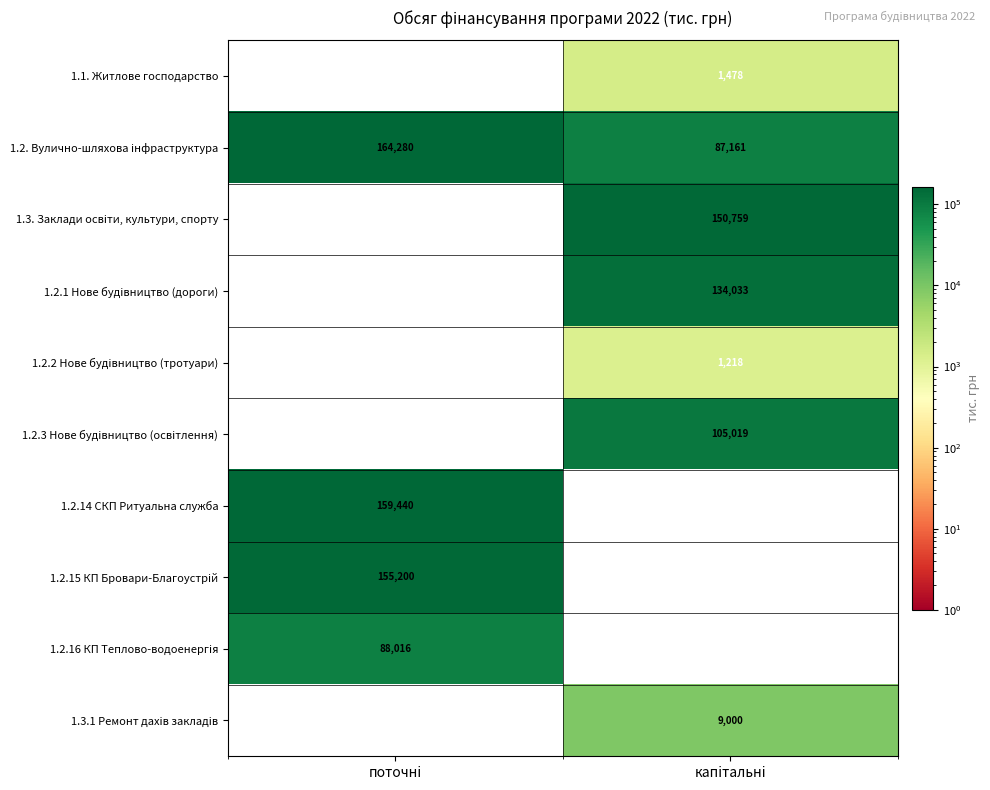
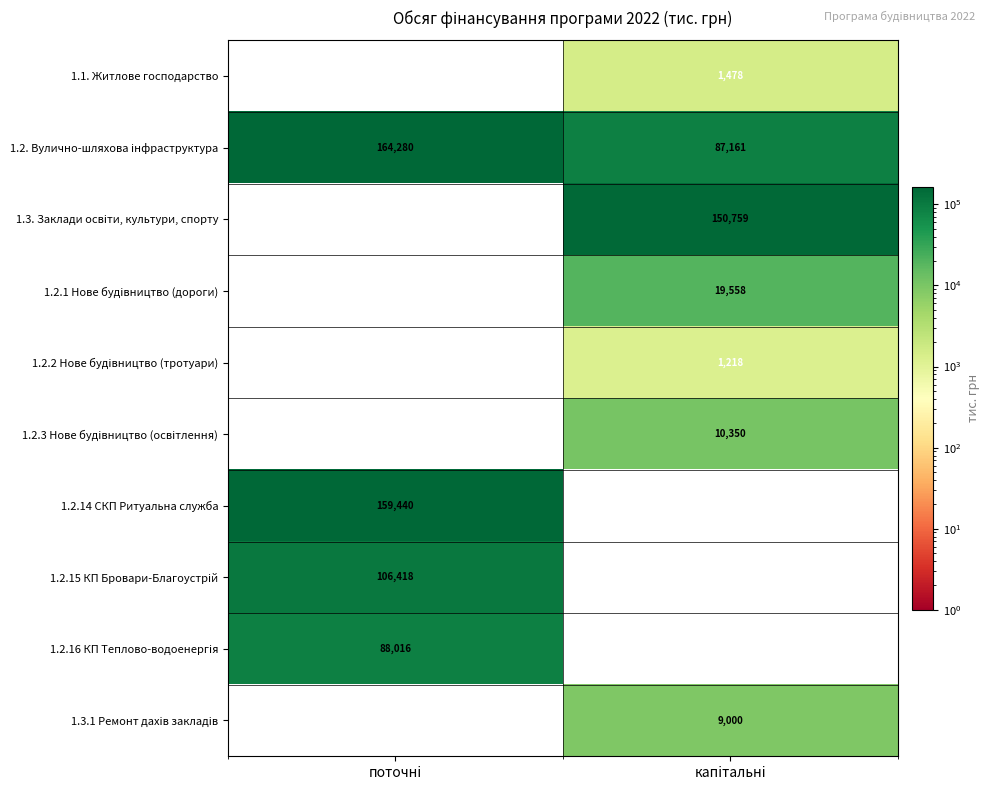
  {
    "1.1. Житлове господарство": {
      "капітальні": "1,478"
    },
    "1.2. Вулично-шляхова інфраструктура": {
      "поточні": "164,280",
      "капітальні": "87,161"
    },
    "1.3. Заклади освіти, культури, спорту": {
      "капітальні": "150,759"
    },
    "1.2.1 Нове будівництво (дороги)": {
-     "капітальні": "134,033"
+     "капітальні": "19,558"
    },
    "1.2.2 Нове будівництво (тротуари)": {
      "капітальні": "1,218"
    },
    "1.2.3 Нове будівництво (освітлення)": {
-     "капітальні": "105,019"
+     "капітальні": "10,350"
    },
    "1.2.14 СКП Ритуальна служба": {
      "поточні": "159,440"
    },
    "1.2.15 КП Бровари-Благоустрій": {
-     "поточні": "155,200"
+     "поточні": "106,418"
    },
    "1.2.16 КП Теплово-водоенергія": {
      "поточні": "88,016"
    },
    "1.3.1 Ремонт дахів закладів": {
      "капітальні": "9,000"
    }
  }
